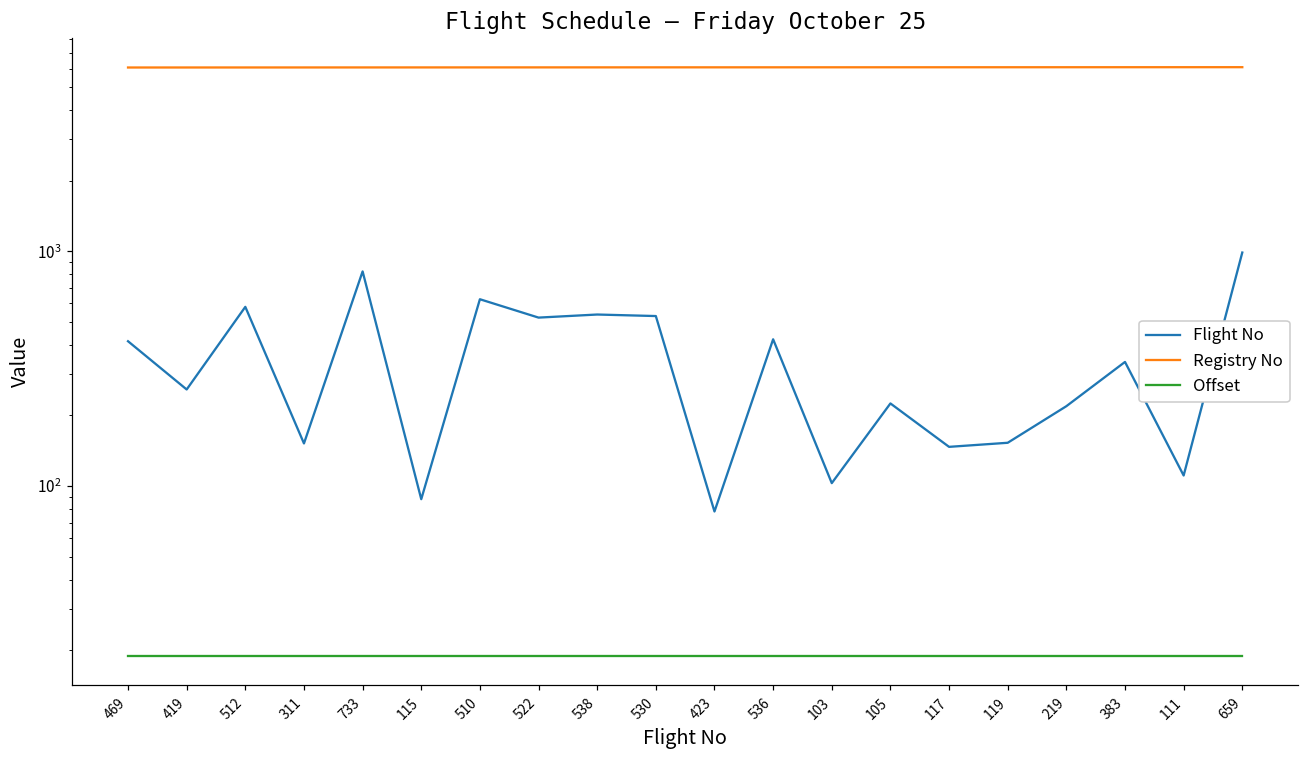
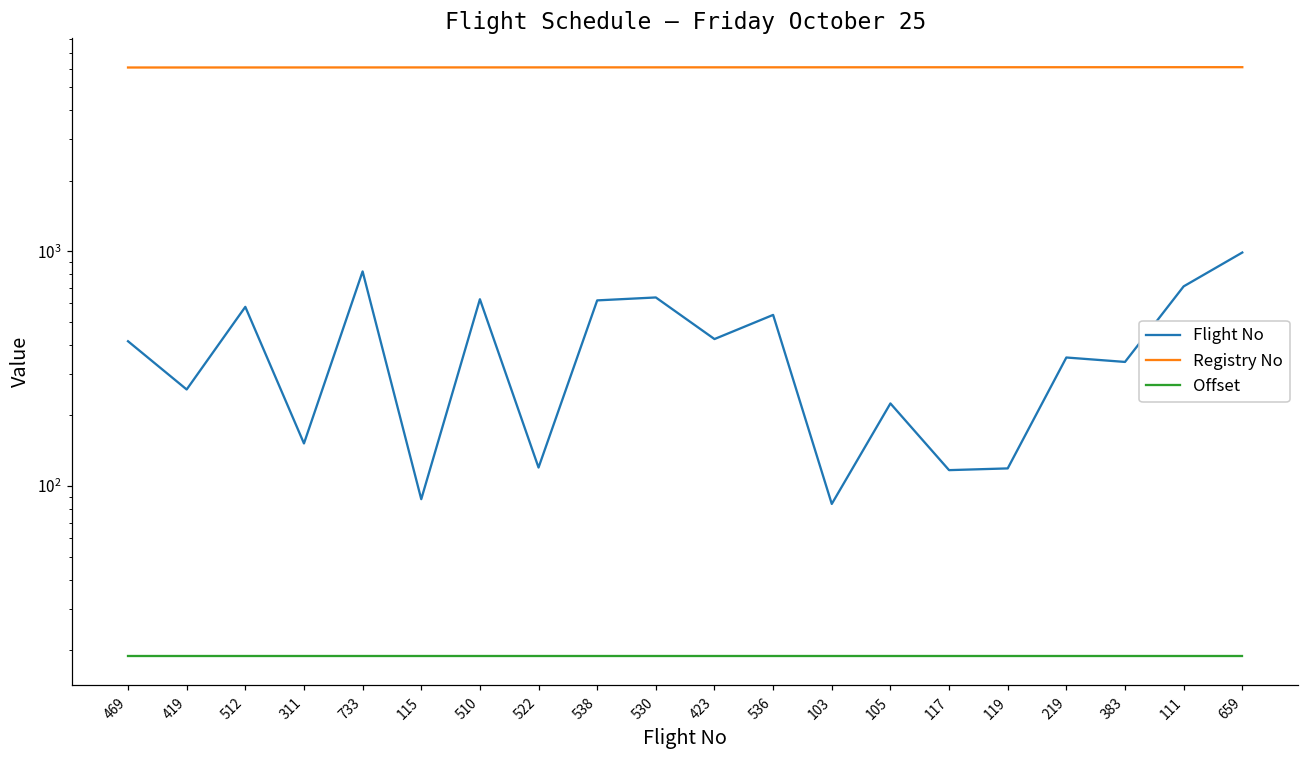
  {
    "Flight No": {
      "469": 410,
      "419": 260,
      "512": 580,
      "311": 150,
      "733": 820,
      "115": 88,
      "510": 630,
-     "522": 520,
-     "538": 540,
-     "530": 530,
-     "423": 78,
-     "536": 420,
-     "103": 100,
+     "522": 120,
+     "538": 620,
+     "530": 640,
+     "423": 420,
+     "536": 540,
+     "103": 84,
      "105": 230,
-     "117": 150,
-     "119": 150,
-     "219": 220,
+     "117": 120,
+     "119": 120,
+     "219": 350,
      "383": 340,
-     "111": 110,
+     "111": 710,
      "659": 1000
    },
    "Registry No": {
      "469": 6100,
      "419": 6100,
      "512": 6100,
      "311": 6100,
      "733": 6100,
      "115": 6100,
      "510": 6100,
      "522": 6100,
      "538": 6100,
      "530": 6100,
      "423": 6100,
      "536": 6100,
      "103": 6100,
      "105": 6100,
      "117": 6100,
      "119": 6100,
      "219": 6100,
      "383": 6100,
      "111": 6100,
      "659": 6100
    },
    "Offset": {
      "469": 19,
      "419": 19,
      "512": 19,
      "311": 19,
      "733": 19,
      "115": 19,
      "510": 19,
      "522": 19,
      "538": 19,
      "530": 19,
      "423": 19,
      "536": 19,
      "103": 19,
      "105": 19,
      "117": 19,
      "119": 19,
      "219": 19,
      "383": 19,
      "111": 19,
      "659": 19
    }
  }
